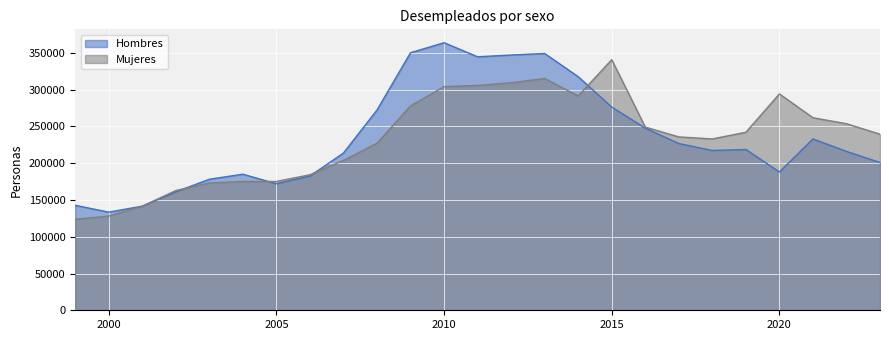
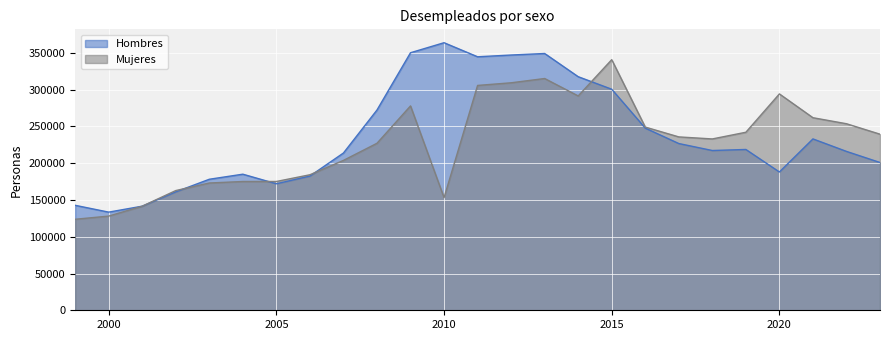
  {
    "Hombres": {
      "2000": 130000,
      "2010": 360000,
-     "2015": 280000,
+     "2015": 300000,
      "2020": 190000
    },
    "Mujeres": {
      "2000": 130000,
-     "2010": 300000,
+     "2010": 150000,
      "2015": 340000,
      "2020": 290000
    }
  }
